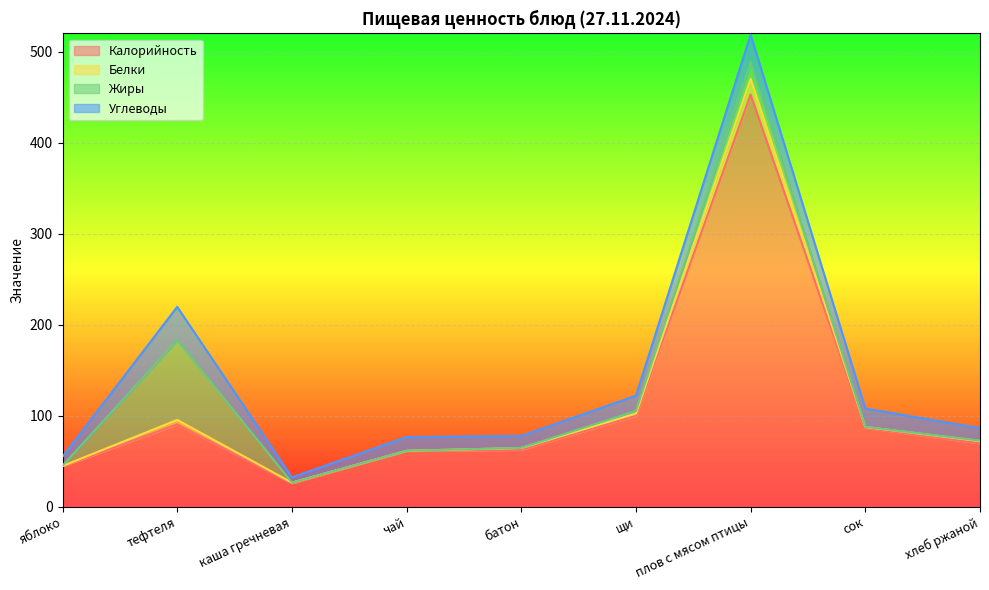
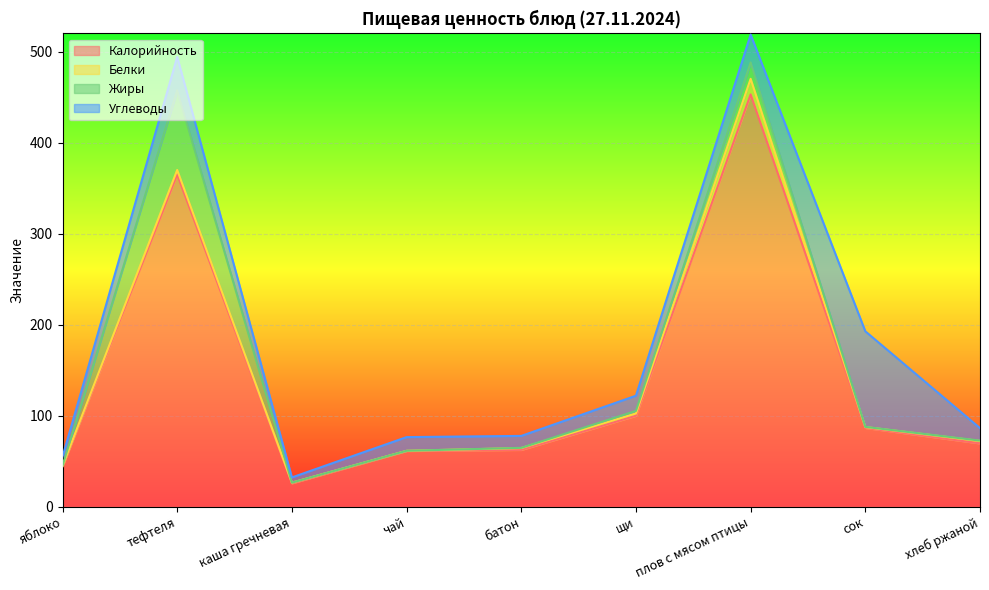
  {
    "Калорийность": {
-     "тефтеля": 90,
+     "тефтеля": 370,
      "плов с мясом птицы": 450
    },
    "Белки": {
      "тефтеля": 0,
      "плов с мясом птицы": 20
    },
    "Жиры": {
      "щи": 0,
      "плов с мясом птицы": 20
    },
    "Углеводы": {
      "яблоко": 10,
      "каша гречневая": 10,
      "чай": 20,
      "батон": 10,
      "щи": 20,
      "плов с мясом птицы": 30,
-     "сок": 20,
+     "сок": 110,
      "хлеб ржаной": 10
    }
  }
